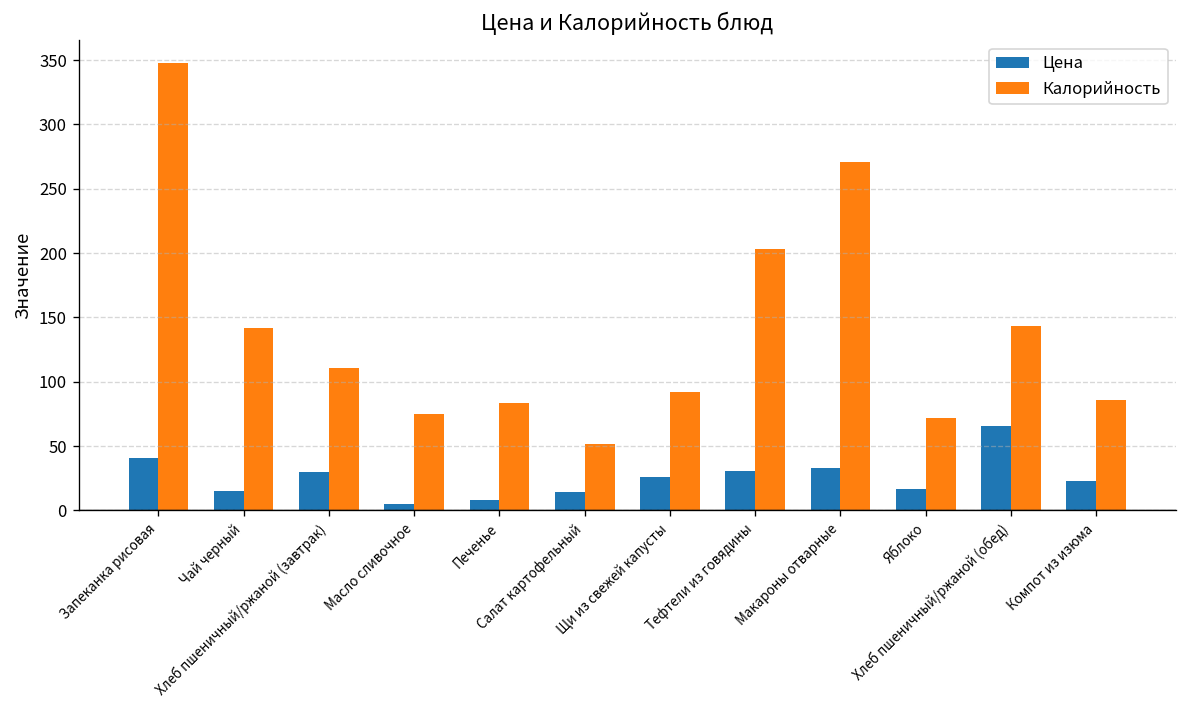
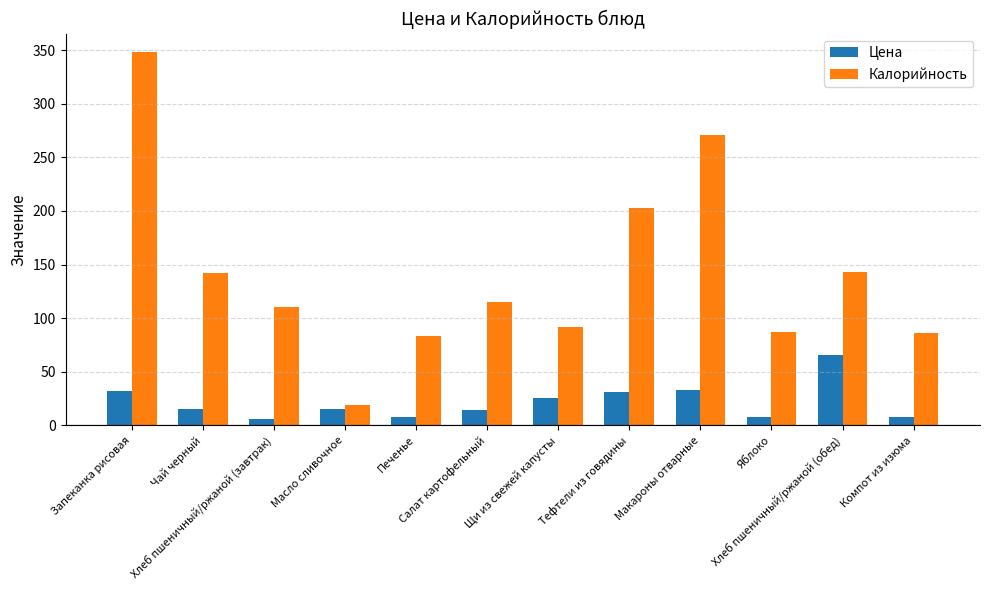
  {
    "Цена": {
-     "Запеканка рисовая": 41,
+     "Запеканка рисовая": 32,
      "Чай черный": 15,
-     "Хлеб пшеничный/ржаной (завтрак)": 30,
-     "Масло сливочное": 5,
+     "Хлеб пшеничный/ржаной (завтрак)": 6,
+     "Масло сливочное": 15,
      "Печенье": 8,
      "Салат картофельный": 14,
      "Щи из свежей капусты": 26,
      "Тефтели из говядины": 31,
      "Макароны отварные": 33,
-     "Яблоко": 17,
+     "Яблоко": 8,
      "Хлеб пшеничный/ржаной (обед)": 66,
-     "Компот из изюма": 23
+     "Компот из изюма": 8
    },
    "Калорийность": {
      "Запеканка рисовая": 348,
      "Чай черный": 142,
      "Хлеб пшеничный/ржаной (завтрак)": 110,
-     "Масло сливочное": 75,
+     "Масло сливочное": 19,
      "Печенье": 83,
-     "Салат картофельный": 52,
+     "Салат картофельный": 115,
      "Щи из свежей капусты": 92,
      "Тефтели из говядины": 203,
      "Макароны отварные": 270,
-     "Яблоко": 72,
+     "Яблоко": 87,
      "Хлеб пшеничный/ржаной (обед)": 144,
      "Компот из изюма": 86
    }
  }
